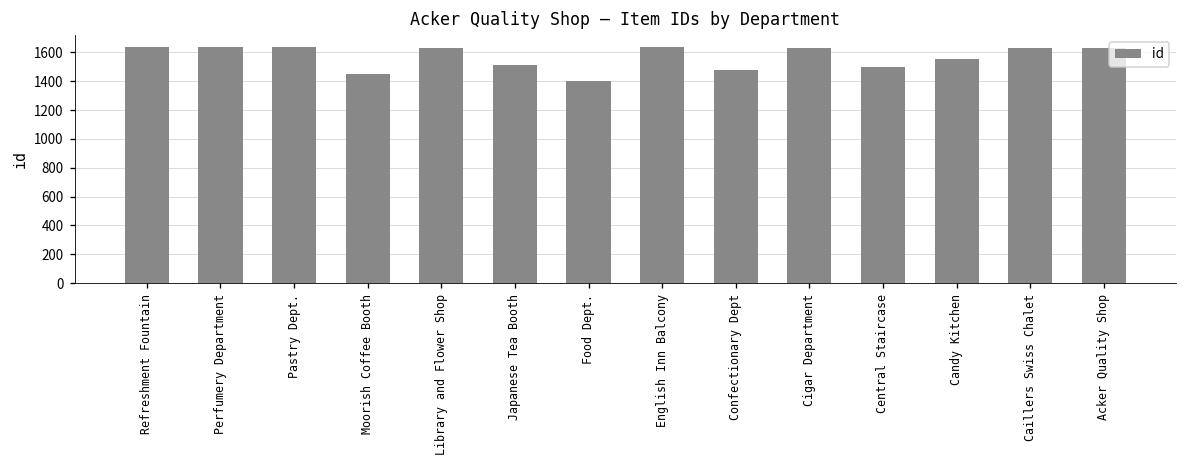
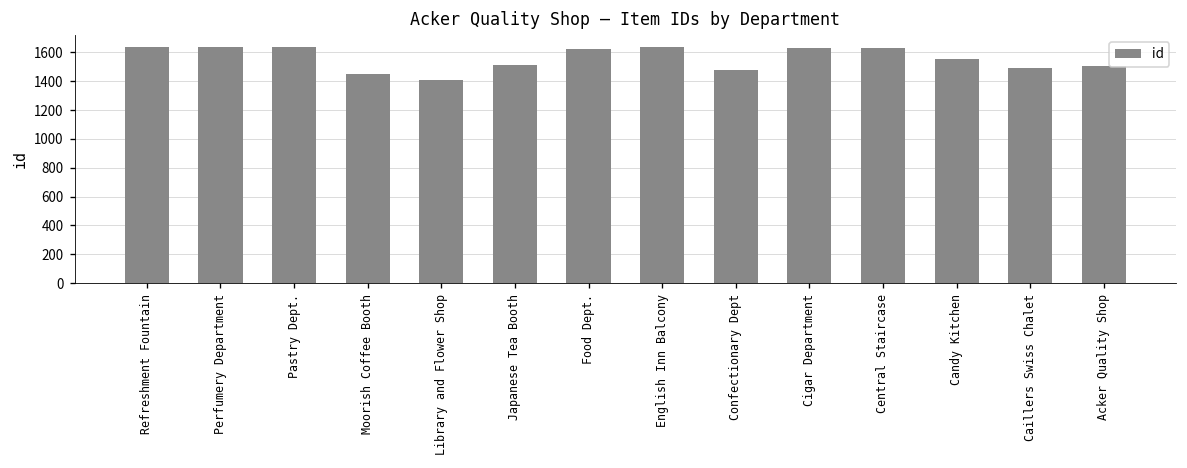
  {
    "Refreshment Fountain": 1640,
    "Perfumery Department": 1640,
    "Pastry Dept.": 1640,
    "Moorish Coffee Booth": 1450,
-   "Library and Flower Shop": 1630,
+   "Library and Flower Shop": 1410,
    "Japanese Tea Booth": 1520,
-   "Food Dept.": 1410,
+   "Food Dept.": 1630,
    "English Inn Balcony": 1640,
    "Confectionary Dept": 1480,
    "Cigar Department": 1630,
-   "Central Staircase": 1500,
+   "Central Staircase": 1630,
    "Candy Kitchen": 1550,
-   "Caillers Swiss Chalet": 1630,
-   "Acker Quality Shop": 1630
+   "Caillers Swiss Chalet": 1490,
+   "Acker Quality Shop": 1500
  }
